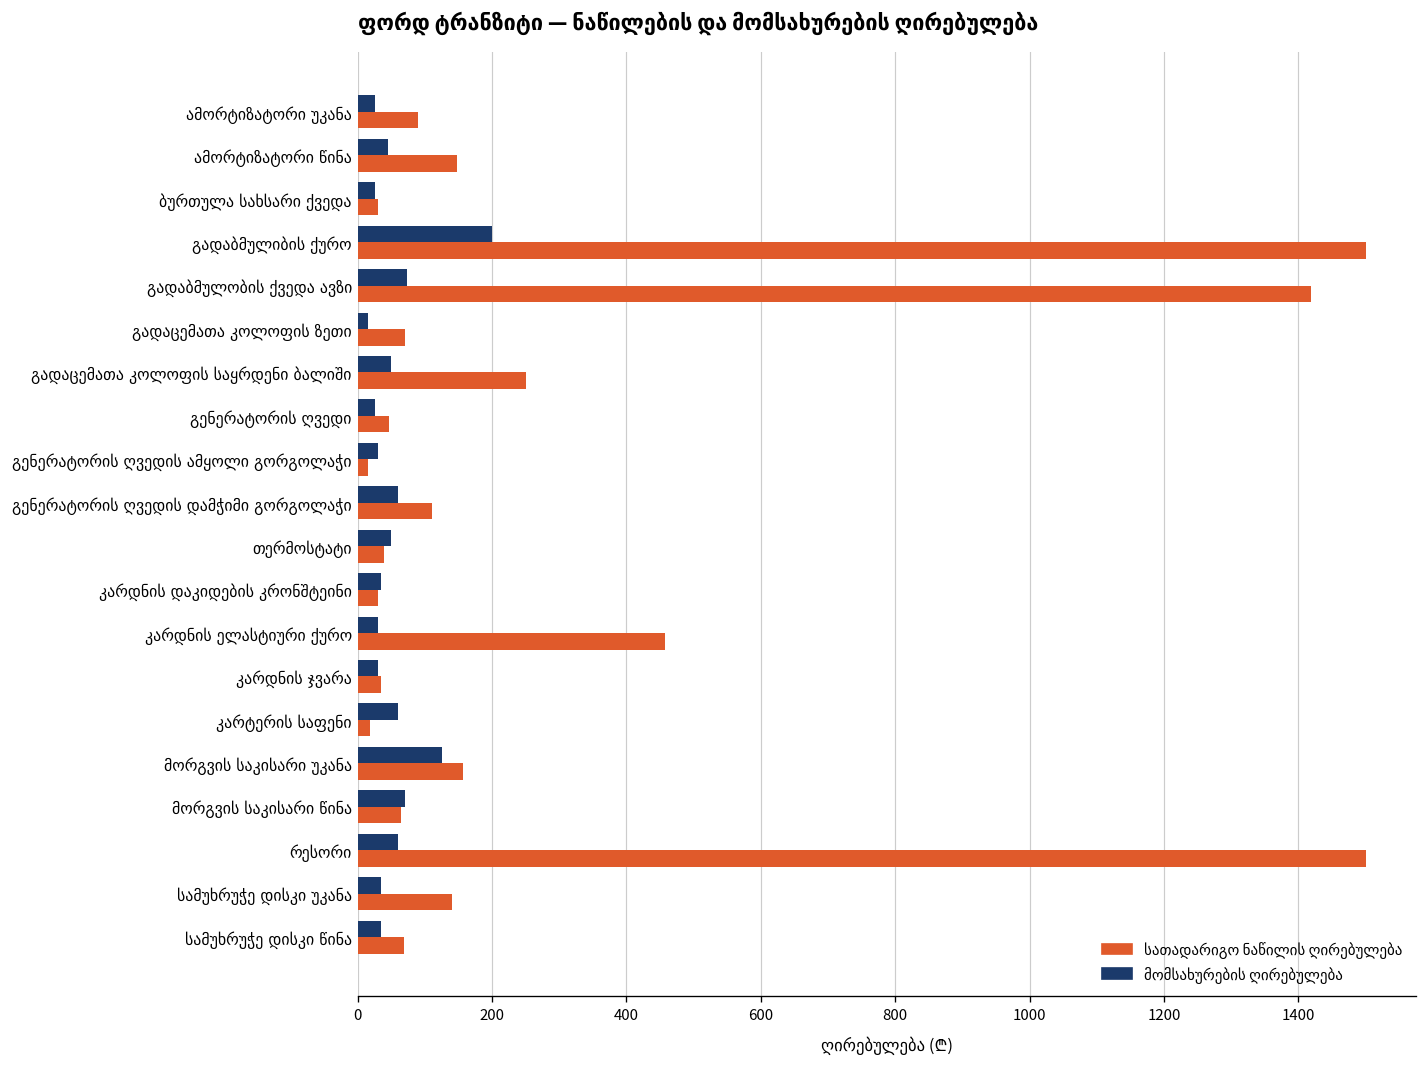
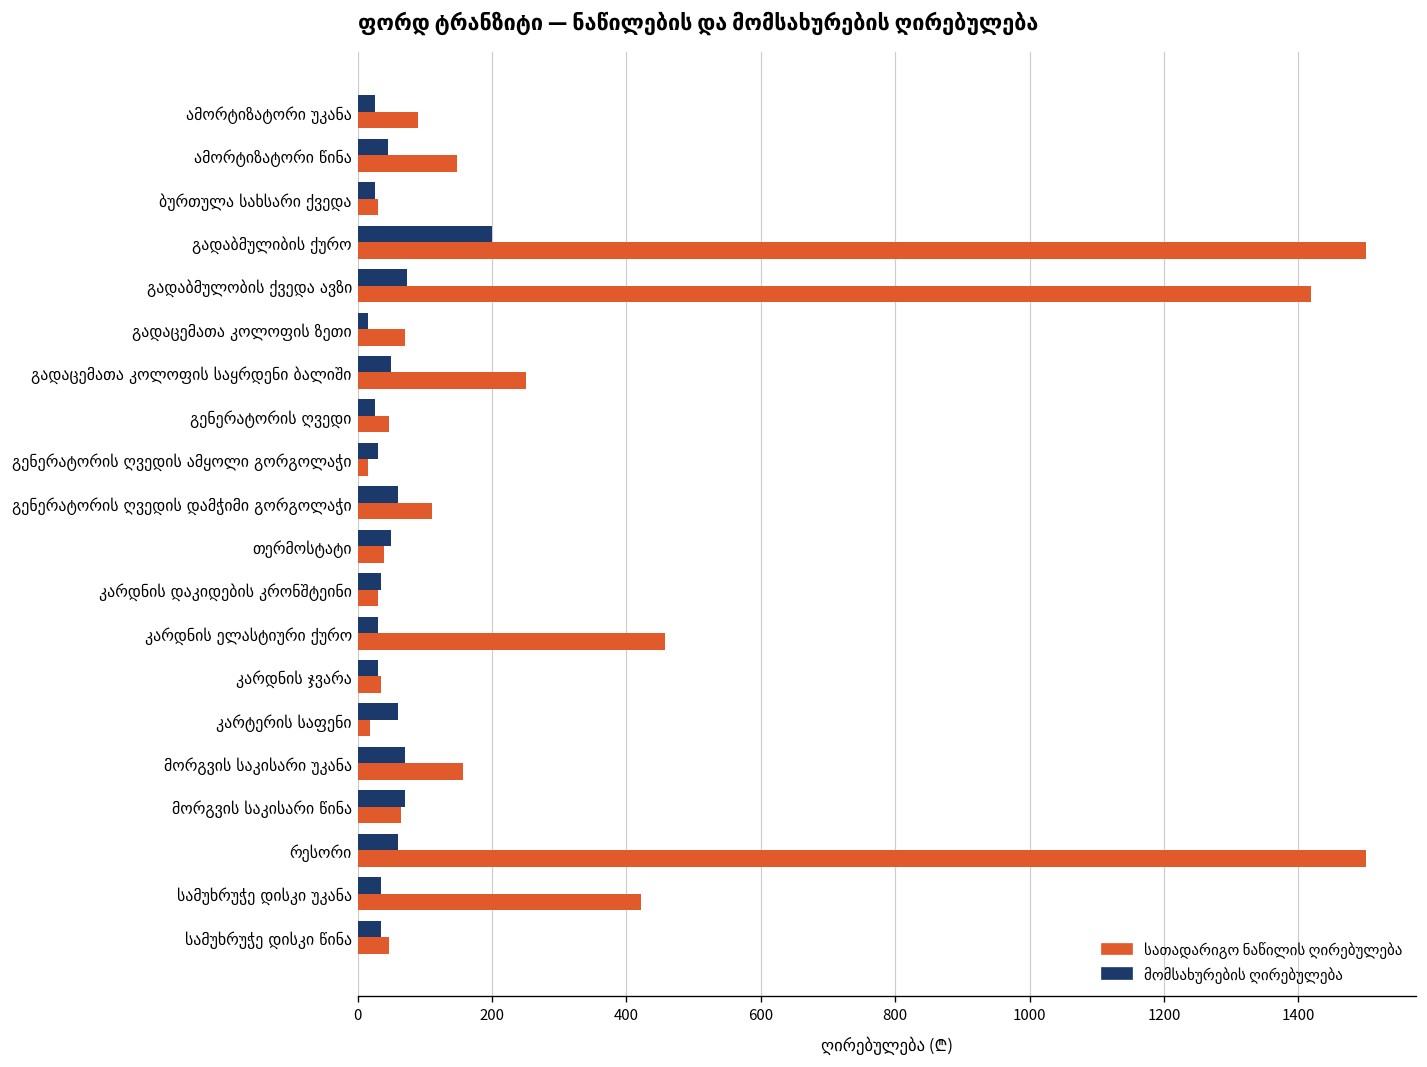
  {
    "სათადარიგო ნაწილის ღირებულება": {
      "ამორტიზატორი უკანა": 90,
      "ამორტიზატორი წინა": 150,
      "ბურთულა სახსარი ქვედა": 30,
      "გადაბმულიბის ქურო": 1500,
      "გადაბმულობის ქვედა ავზი": 1420,
      "გადაცემათა კოლოფის ზეთი": 70,
      "გადაცემათა კოლოფის საყრდენი ბალიში": 250,
      "გენერატორის ღვედი": 50,
      "გენერატორის ღვედის ამყოლი გორგოლაჭი": 20,
      "გენერატორის ღვედის დამჭიმი გორგოლაჭი": 110,
      "თერმოსტატი": 40,
      "კარდნის დაკიდების კრონშტეინი": 30,
      "კარდნის ელასტიური ქურო": 460,
      "კარდნის ჯვარა": 40,
      "კარტერის საფენი": 20,
      "მორგვის საკისარი უკანა": 160,
      "მორგვის საკისარი წინა": 70,
      "რესორი": 1500,
-     "სამუხრუჭე დისკი უკანა": 140,
-     "სამუხრუჭე დისკი წინა": 70
+     "სამუხრუჭე დისკი უკანა": 420,
+     "სამუხრუჭე დისკი წინა": 50
    },
    "მომსახურების ღირებულება": {
      "ამორტიზატორი უკანა": 30,
      "ამორტიზატორი წინა": 50,
      "ბურთულა სახსარი ქვედა": 30,
      "გადაბმულიბის ქურო": 200,
      "გადაბმულობის ქვედა ავზი": 70,
      "გადაცემათა კოლოფის ზეთი": 20,
      "გადაცემათა კოლოფის საყრდენი ბალიში": 50,
      "გენერატორის ღვედი": 30,
      "გენერატორის ღვედის ამყოლი გორგოლაჭი": 30,
      "გენერატორის ღვედის დამჭიმი გორგოლაჭი": 60,
      "თერმოსტატი": 50,
      "კარდნის დაკიდების კრონშტეინი": 40,
      "კარდნის ელასტიური ქურო": 30,
      "კარდნის ჯვარა": 30,
      "კარტერის საფენი": 60,
-     "მორგვის საკისარი უკანა": 130,
+     "მორგვის საკისარი უკანა": 70,
      "მორგვის საკისარი წინა": 70,
      "რესორი": 60,
      "სამუხრუჭე დისკი უკანა": 40,
      "სამუხრუჭე დისკი წინა": 40
    }
  }
